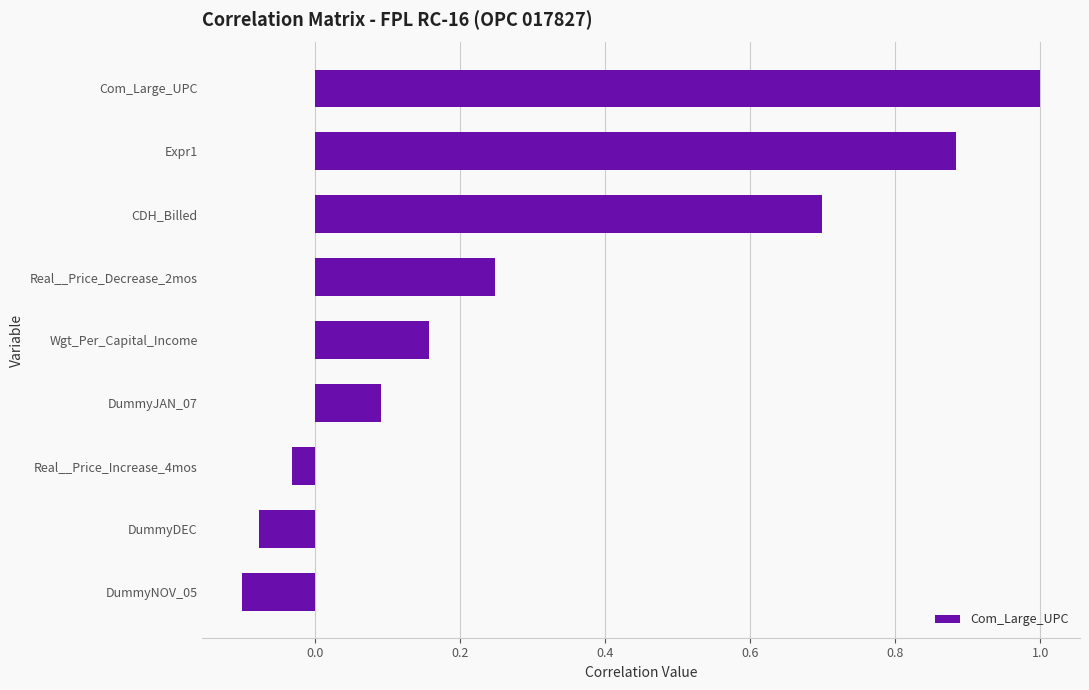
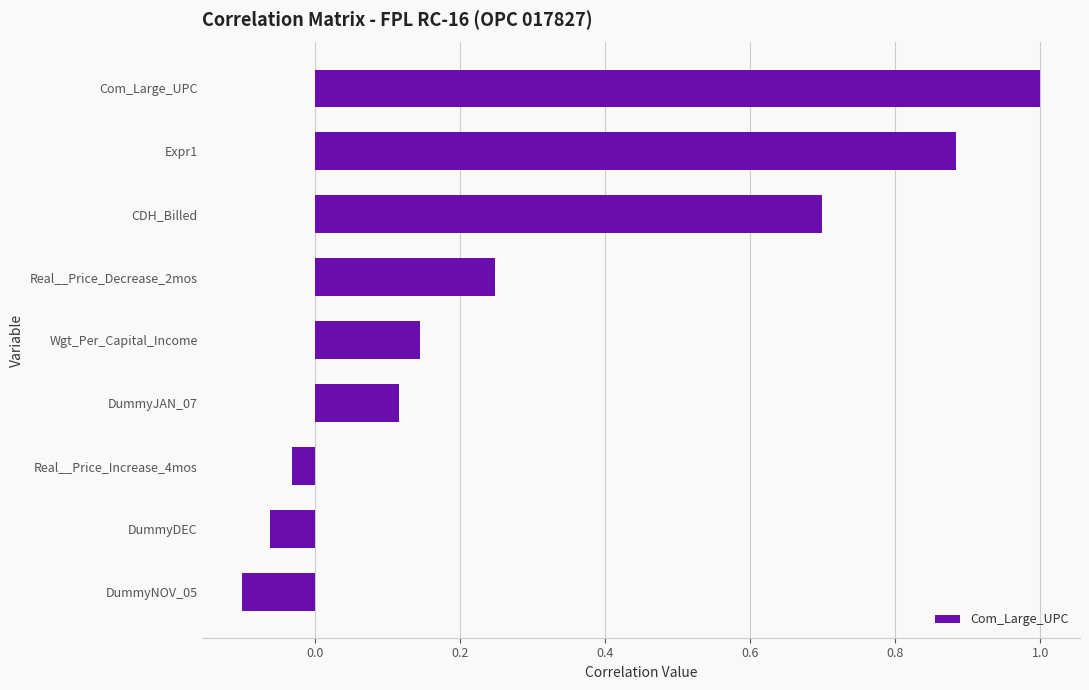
  {
    "Com_Large_UPC": 1.00,
    "Expr1": 0.88,
    "CDH_Billed": 0.70,
    "Real__Price_Decrease_2mos": 0.25,
-   "Wgt_Per_Capital_Income": 0.16,
-   "DummyJAN_07": 0.09,
+   "Wgt_Per_Capital_Income": 0.14,
+   "DummyJAN_07": 0.12,
    "Real__Price_Increase_4mos": -0.03,
-   "DummyDEC": -0.08,
+   "DummyDEC": -0.06,
    "DummyNOV_05": -0.10
  }
